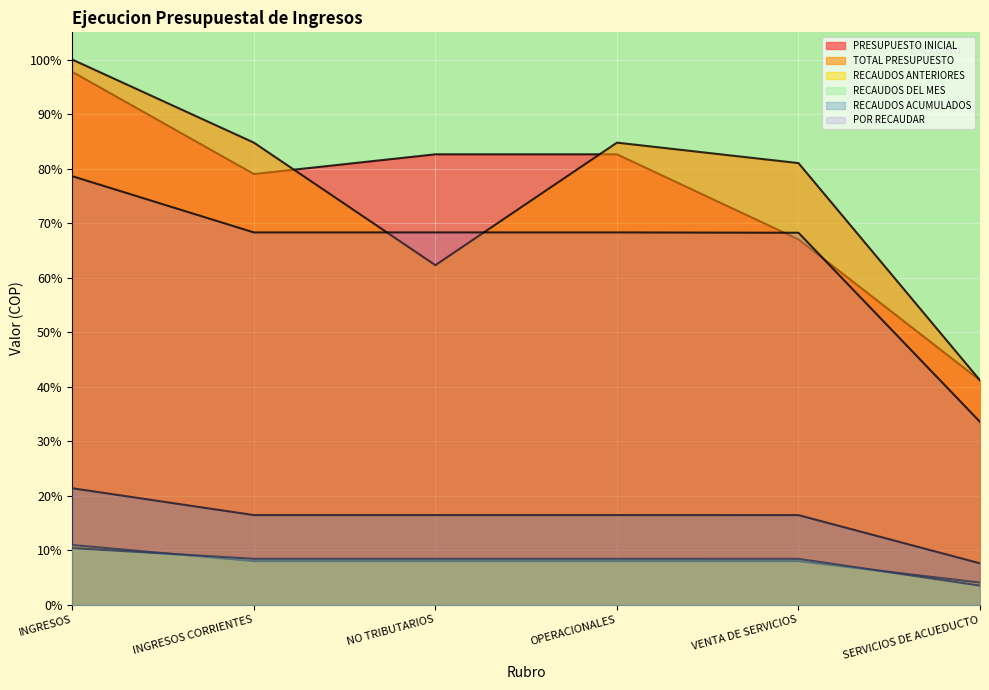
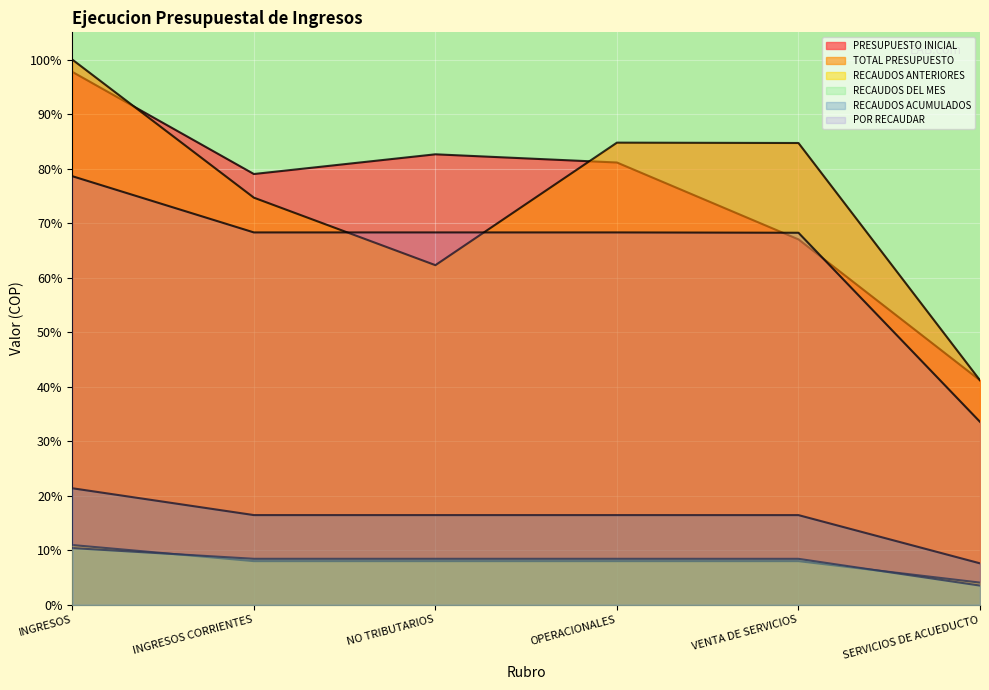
  {
    "PRESUPUESTO INICIAL": {
      "INGRESOS": "98%",
      "INGRESOS CORRIENTES": "79%",
      "NO TRIBUTARIOS": "83%",
-     "OPERACIONALES": "83%",
+     "OPERACIONALES": "81%",
      "VENTA DE SERVICIOS": "67%"
    },
    "TOTAL PRESUPUESTO": {
      "INGRESOS": "100%",
-     "INGRESOS CORRIENTES": "85%",
+     "INGRESOS CORRIENTES": "75%",
      "NO TRIBUTARIOS": "62%",
      "OPERACIONALES": "85%",
-     "VENTA DE SERVICIOS": "81%"
+     "VENTA DE SERVICIOS": "85%"
    },
    "RECAUDOS ANTERIORES": {
      "INGRESOS": "11%",
      "SERVICIOS DE ACUEDUCTO": "4%"
    }
  }
